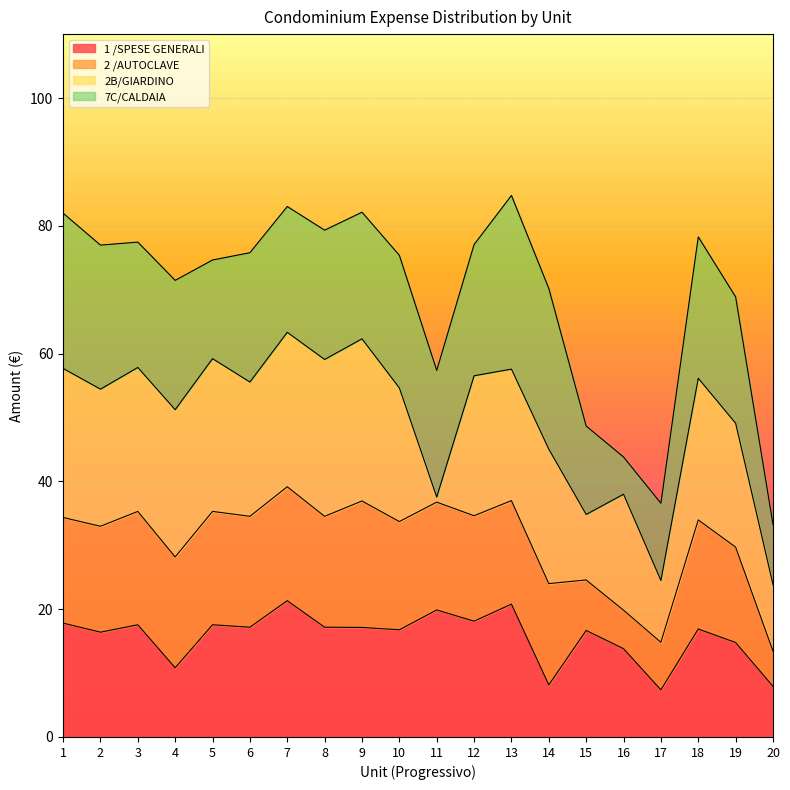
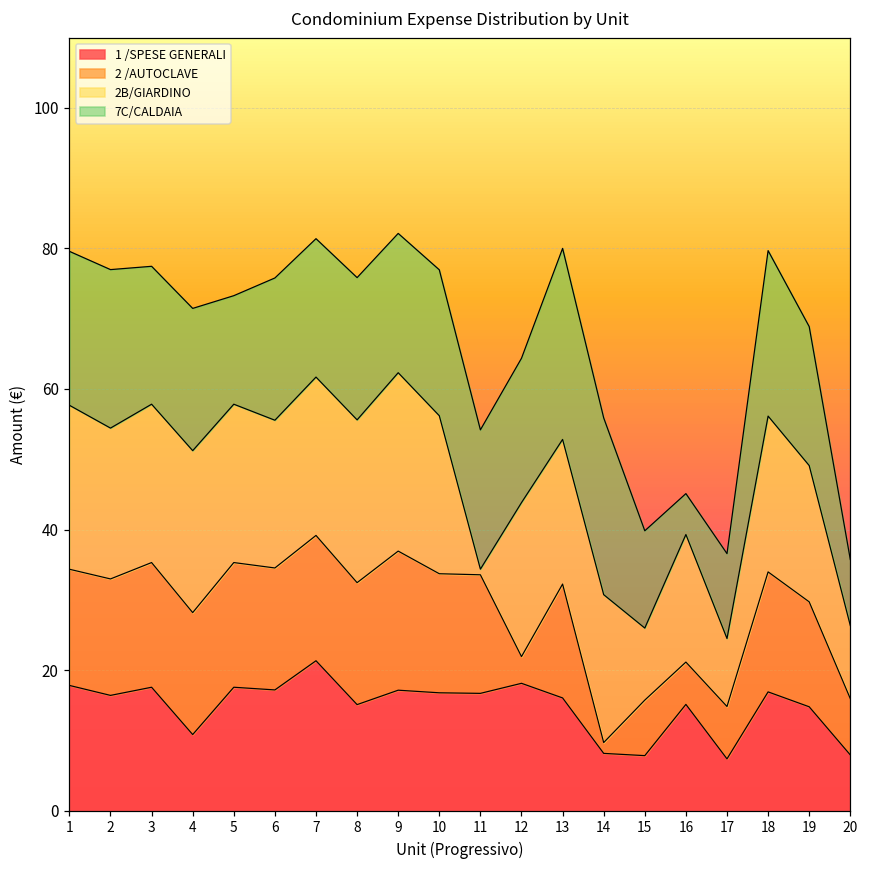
  {
    "1 /SPESE GENERALI": {
      "1": 18,
      "2": 16,
      "3": 18,
      "4": 11,
      "5": 18,
      "6": 17,
      "7": 21,
-     "8": 17,
+     "8": 15,
      "9": 17,
      "10": 17,
-     "11": 20,
+     "11": 17,
      "12": 18,
-     "13": 21,
+     "13": 16,
      "14": 8,
-     "15": 17,
-     "16": 14,
+     "15": 8,
+     "16": 15,
      "17": 7,
      "18": 17,
      "19": 15,
      "20": 8
    },
    "2 /AUTOCLAVE": {
      "1": 17,
      "2": 17,
      "3": 18,
      "4": 17,
      "5": 18,
      "6": 17,
      "7": 18,
      "8": 17,
      "9": 20,
      "10": 17,
      "11": 17,
-     "12": 17,
+     "12": 4,
      "13": 16,
-     "14": 16,
+     "14": 2,
      "15": 8,
      "16": 6,
      "17": 7,
      "18": 17,
      "19": 15,
-     "20": 6
+     "20": 8
    },
    "2B/GIARDINO": {
      "1": 23,
      "2": 21,
      "3": 23,
      "4": 23,
-     "5": 24,
+     "5": 23,
      "6": 21,
-     "7": 24,
-     "8": 25,
+     "7": 23,
+     "8": 23,
      "9": 25,
-     "10": 21,
+     "10": 22,
      "11": 1,
      "12": 22,
      "13": 21,
      "14": 21,
      "15": 10,
      "16": 18,
      "17": 10,
      "18": 22,
      "19": 19,
      "20": 10
    },
    "7C/CALDAIA": {
-     "1": 24,
+     "1": 22,
      "2": 23,
      "3": 20,
      "4": 20,
      "5": 15,
      "6": 20,
      "7": 20,
      "8": 20,
      "9": 20,
      "10": 21,
      "11": 20,
      "12": 21,
      "13": 27,
      "14": 25,
      "15": 14,
      "16": 6,
      "17": 12,
-     "18": 22,
+     "18": 24,
      "19": 20,
      "20": 9
    }
  }
